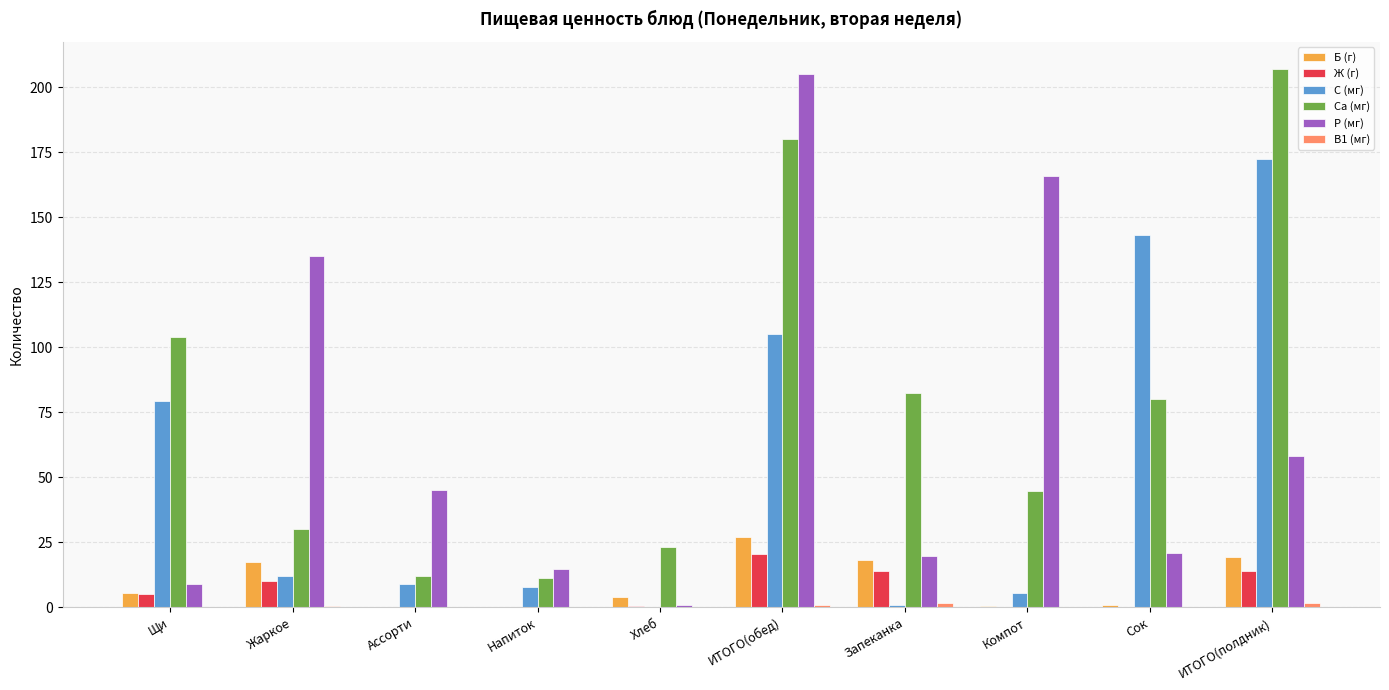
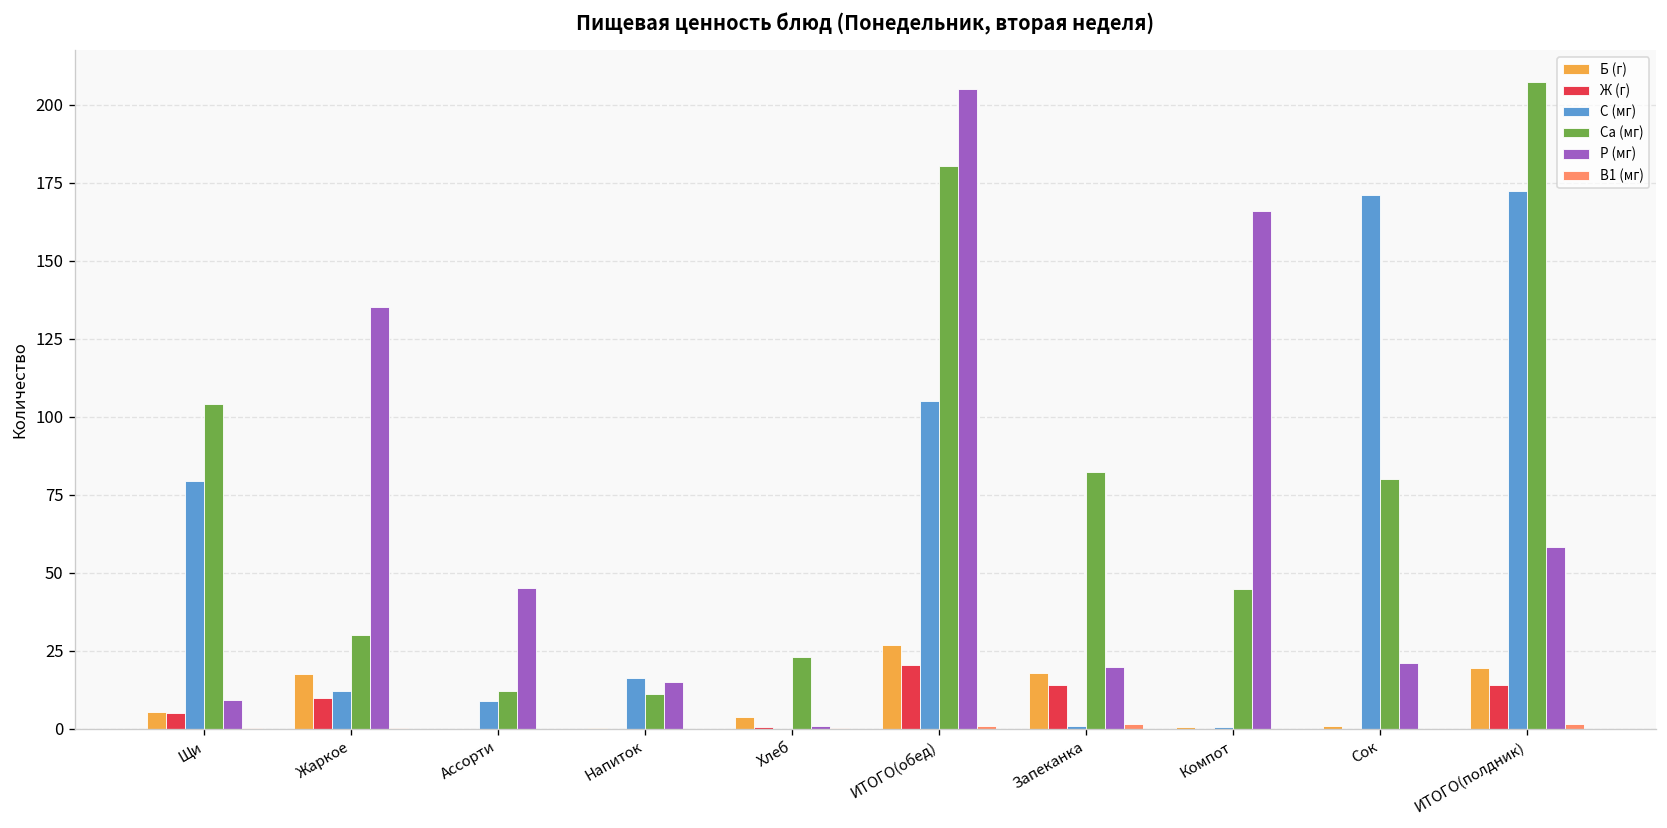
  {
    "Ж (г)": {
      "Щи": 5,
      "Жаркое": 10,
      "Ассорти": 0,
      "Напиток": 0,
      "ИТОГО(обед)": 20,
      "Запеканка": 14,
      "Компот": 0,
      "Сок": 0,
      "ИТОГО(полдник)": 14
    },
    "С (мг)": {
      "Щи": 79,
      "Жаркое": 12,
      "Ассорти": 9,
-     "Напиток": 8,
+     "Напиток": 16,
      "Хлеб": 0,
      "ИТОГО(обед)": 105,
      "Запеканка": 1,
-     "Компот": 6,
-     "Сок": 143,
+     "Компот": 0,
+     "Сок": 171,
      "ИТОГО(полдник)": 172
    },
    "Са (мг)": {
      "Щи": 104,
      "Жаркое": 30,
      "Ассорти": 12,
      "Напиток": 11,
      "Хлеб": 23,
      "ИТОГО(обед)": 180,
      "Запеканка": 82,
      "Компот": 45,
      "Сок": 80,
      "ИТОГО(полдник)": 207
    },
    "Р (мг)": {
      "Щи": 9,
      "Жаркое": 135,
      "Ассорти": 45,
      "Напиток": 15,
      "Хлеб": 1,
      "ИТОГО(обед)": 205,
      "Запеканка": 20,
      "Компот": 166,
      "Сок": 21,
      "ИТОГО(полдник)": 58
    }
  }
